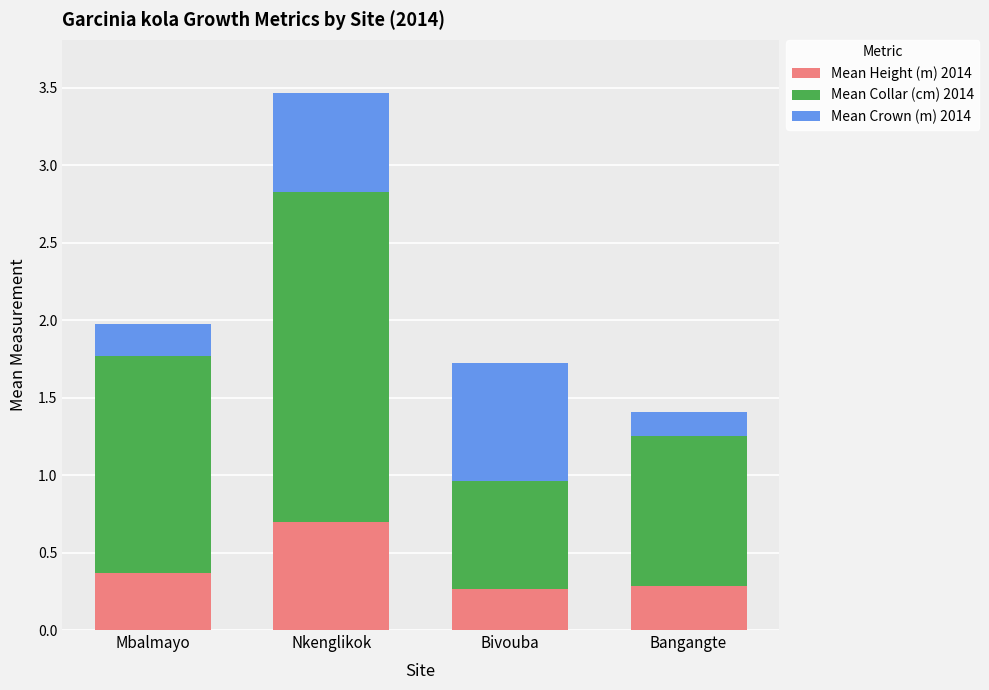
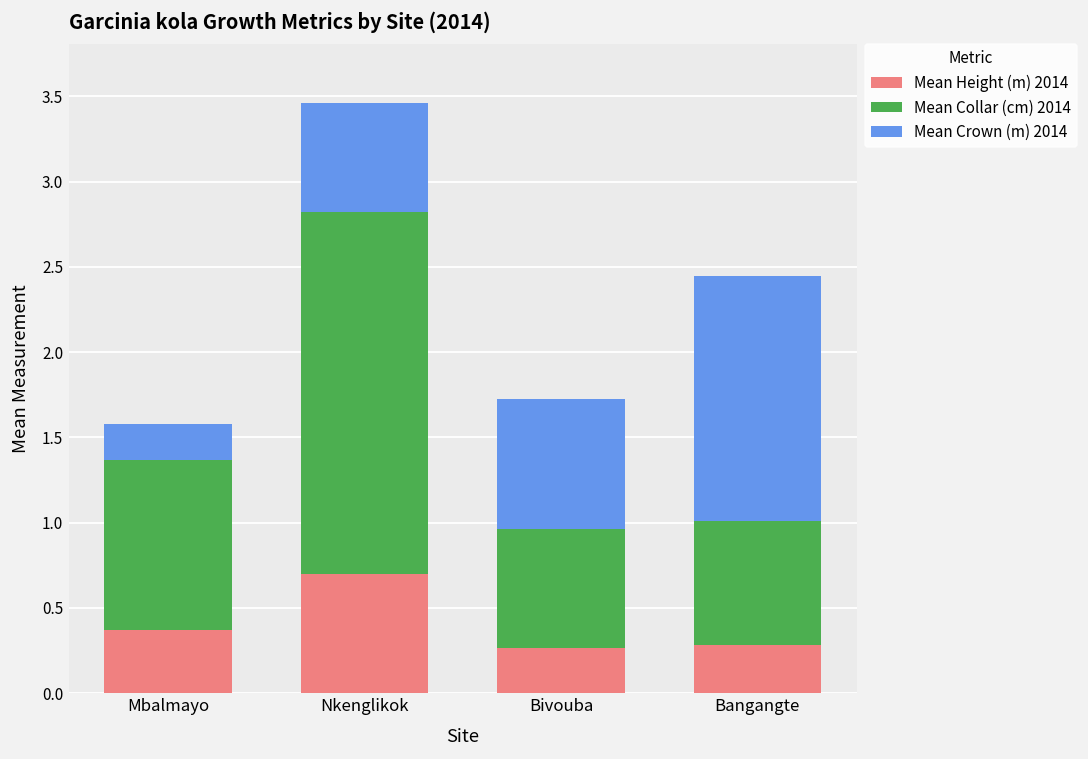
  {
    "Mean Height (m) 2014": {
      "Mbalmayo": 0.37,
      "Nkenglikok": 0.70,
      "Bivouba": 0.26,
      "Bangangte": 0.28
    },
    "Mean Collar (cm) 2014": {
-     "Mbalmayo": 1.4,
+     "Mbalmayo": 1.0,
      "Nkenglikok": 2.13,
      "Bivouba": 0.70,
-     "Bangangte": 0.97
+     "Bangangte": 0.73
    },
    "Mean Crown (m) 2014": {
      "Mbalmayo": 0.21,
      "Nkenglikok": 0.64,
      "Bivouba": 0.76,
-     "Bangangte": 0.15
+     "Bangangte": 1.44
    }
  }
